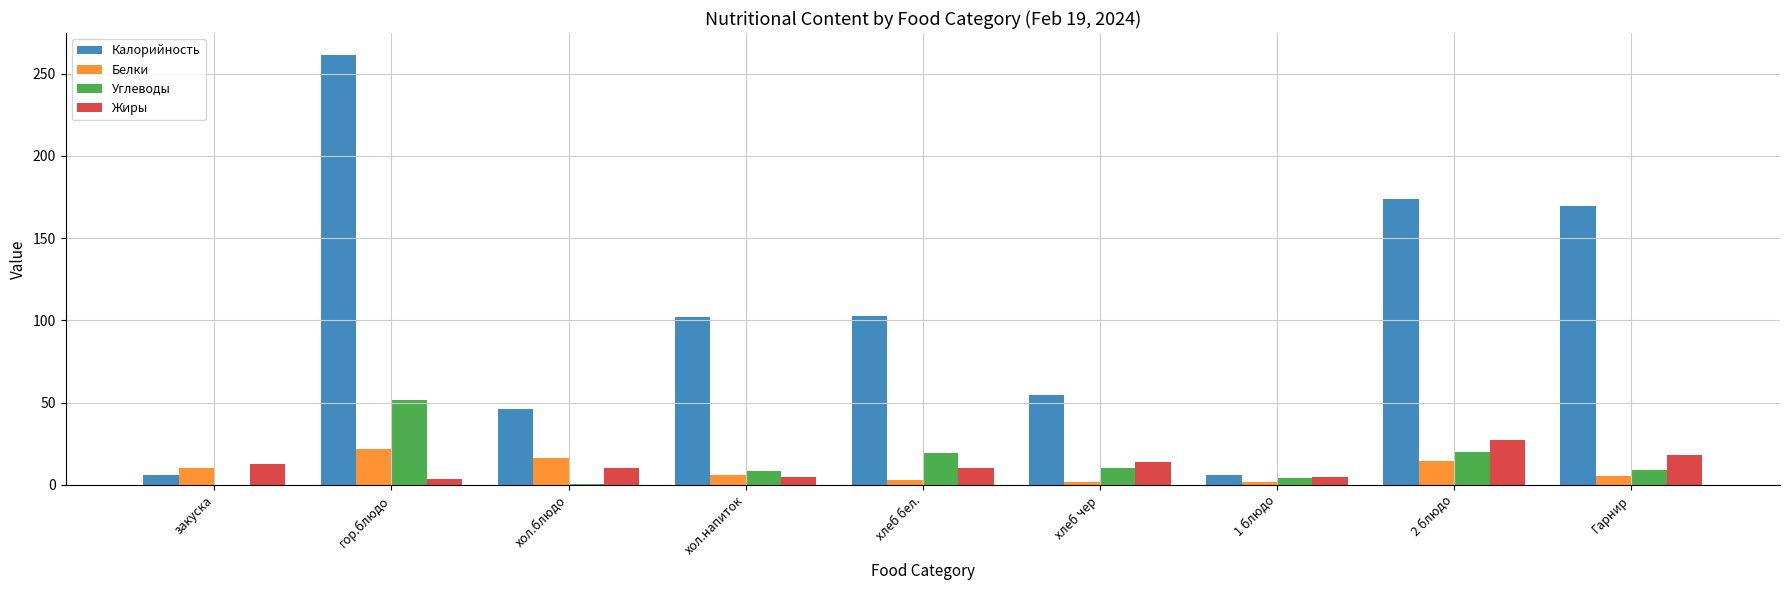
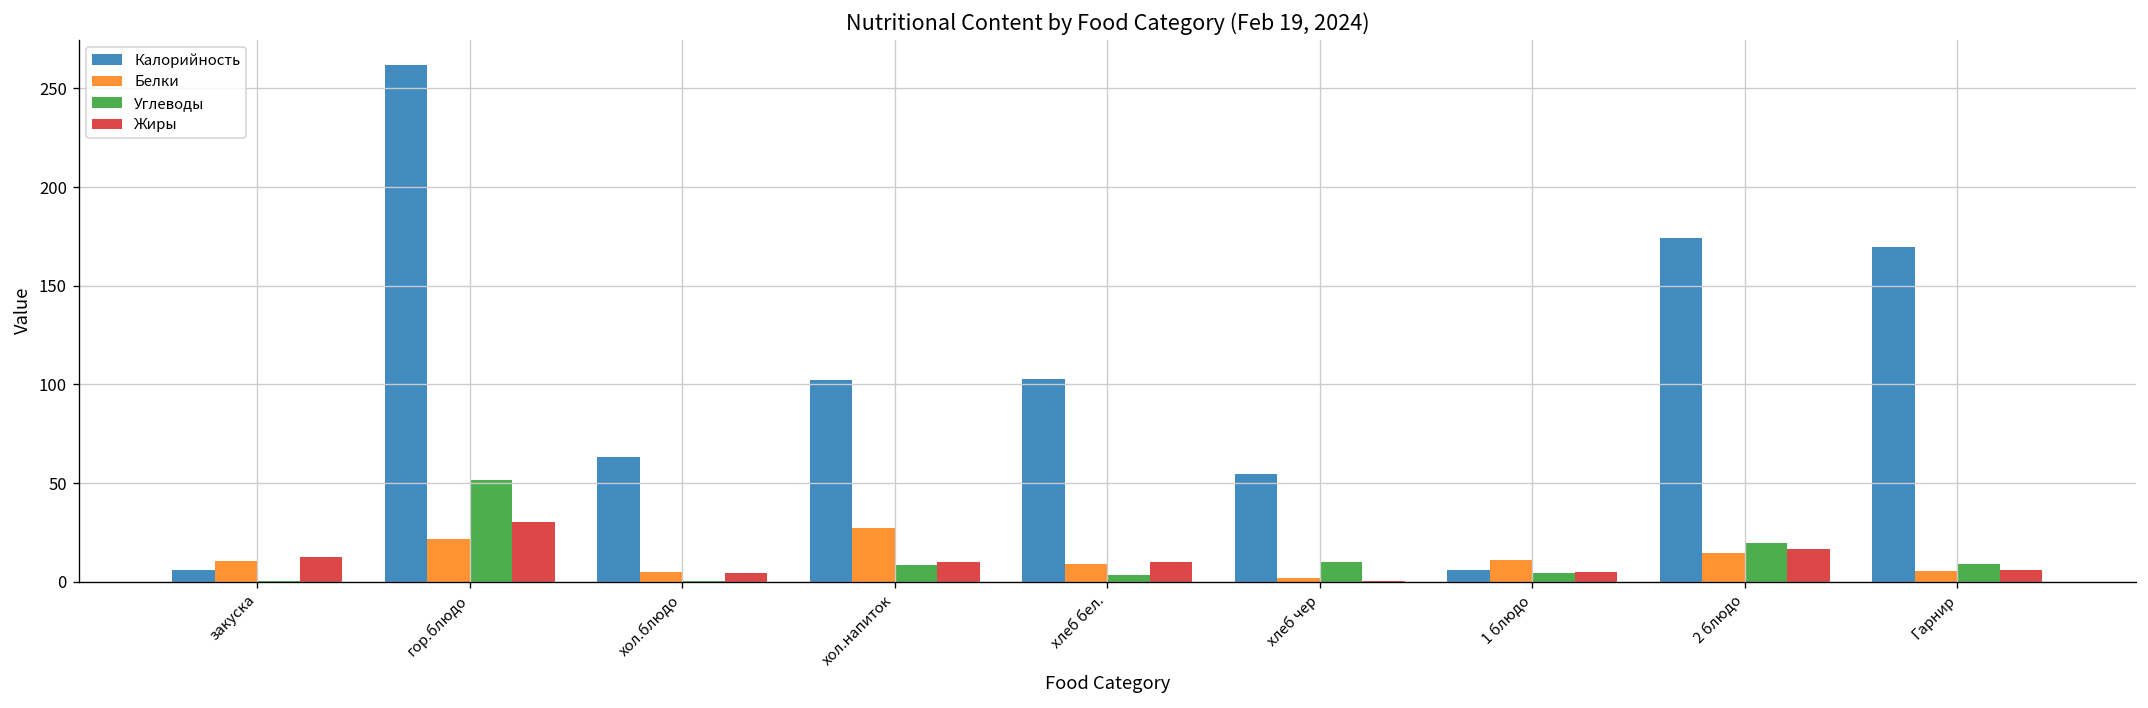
  {
    "Калорийность": {
      "закуска": 6,
      "гор.блюдо": 262,
-     "хол.блюдо": 46,
+     "хол.блюдо": 63,
      "хол.напиток": 102,
      "хлеб бел.": 103,
      "хлеб чер": 55,
      "1 блюдо": 6,
      "2 блюдо": 174,
      "Гарнир": 170
    },
    "Белки": {
      "закуска": 11,
      "гор.блюдо": 22,
-     "хол.блюдо": 16,
-     "хол.напиток": 6,
-     "хлеб бел.": 3,
+     "хол.блюдо": 5,
+     "хол.напиток": 27,
+     "хлеб бел.": 9,
      "хлеб чер": 2,
-     "1 блюдо": 2,
+     "1 блюдо": 11,
      "2 блюдо": 15,
      "Гарнир": 6
    },
    "Углеводы": {
      "гор.блюдо": 52,
      "хол.напиток": 8,
-     "хлеб бел.": 20,
+     "хлеб бел.": 3,
      "хлеб чер": 10,
      "1 блюдо": 4,
      "2 блюдо": 20,
      "Гарнир": 9
    },
    "Жиры": {
      "закуска": 13,
-     "гор.блюдо": 4,
-     "хол.блюдо": 10,
-     "хол.напиток": 5,
+     "гор.блюдо": 30,
+     "хол.блюдо": 5,
+     "хол.напиток": 10,
      "хлеб бел.": 10,
-     "хлеб чер": 14,
+     "хлеб чер": 1,
      "1 блюдо": 5,
-     "2 блюдо": 27,
-     "Гарнир": 18
+     "2 блюдо": 17,
+     "Гарнир": 6
    }
  }
